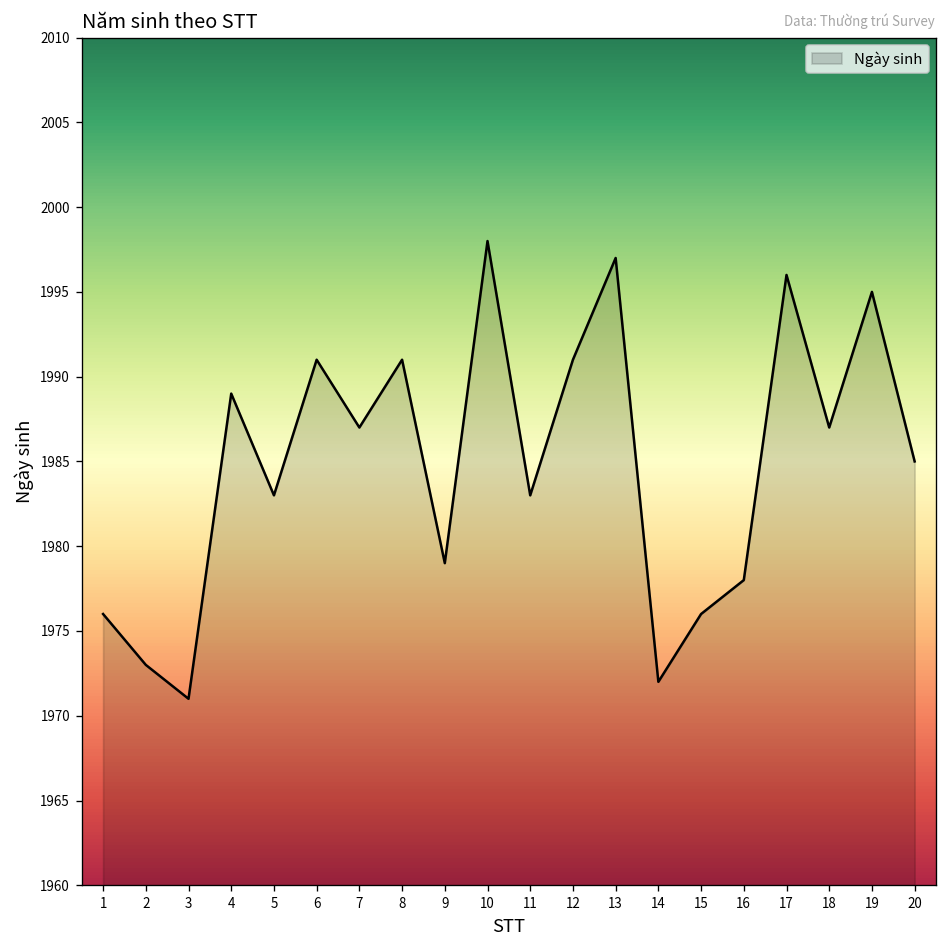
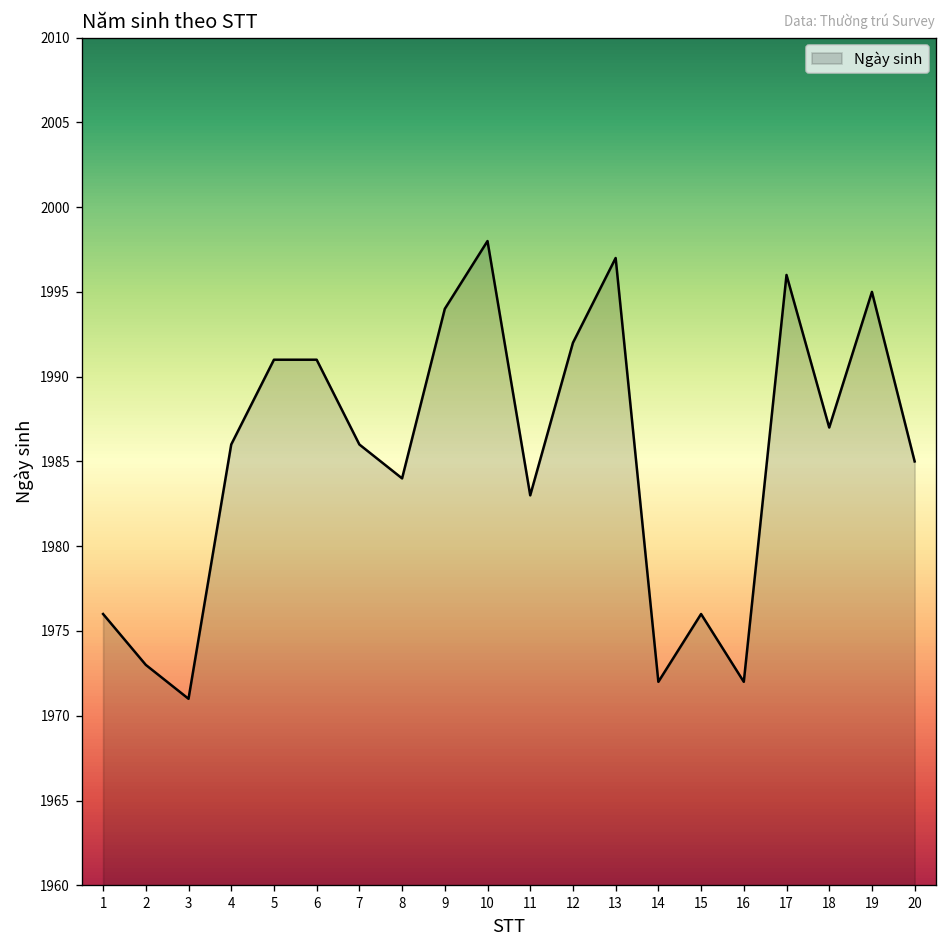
  {
    "1": 1976,
    "2": 1973,
    "3": 1971,
-   "4": 1989,
-   "5": 1983,
+   "4": 1986,
+   "5": 1991,
    "6": 1991,
-   "7": 1987,
-   "8": 1991,
-   "9": 1979,
+   "7": 1986,
+   "8": 1984,
+   "9": 1994,
    "10": 1998,
    "11": 1983,
-   "12": 1991,
+   "12": 1992,
    "13": 1997,
    "14": 1972,
    "15": 1976,
-   "16": 1978,
+   "16": 1972,
    "17": 1996,
    "18": 1987,
    "19": 1995,
    "20": 1985
  }
